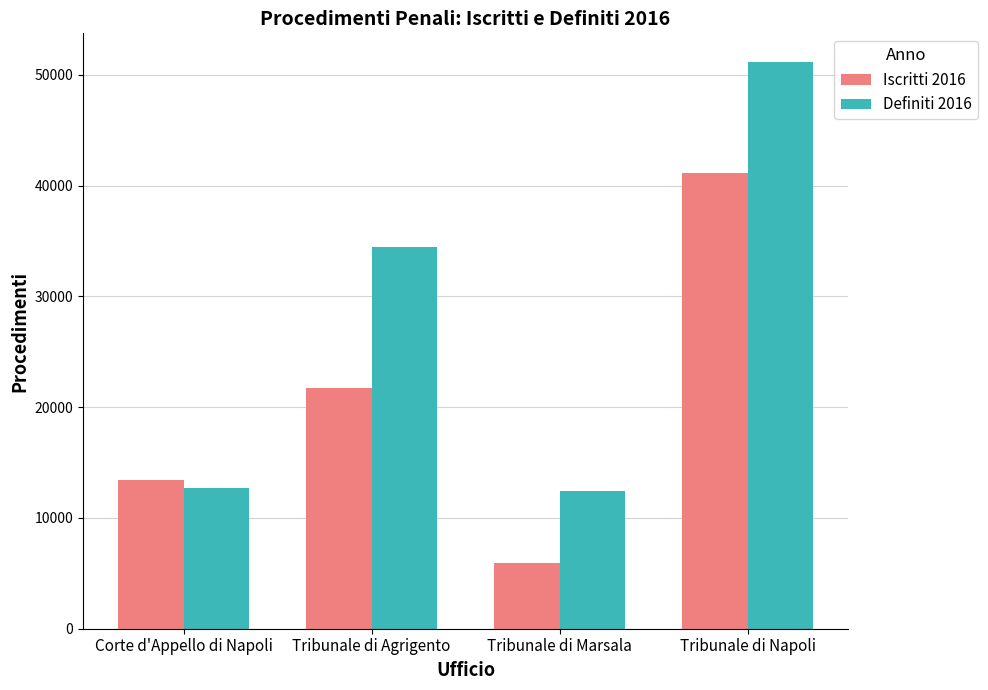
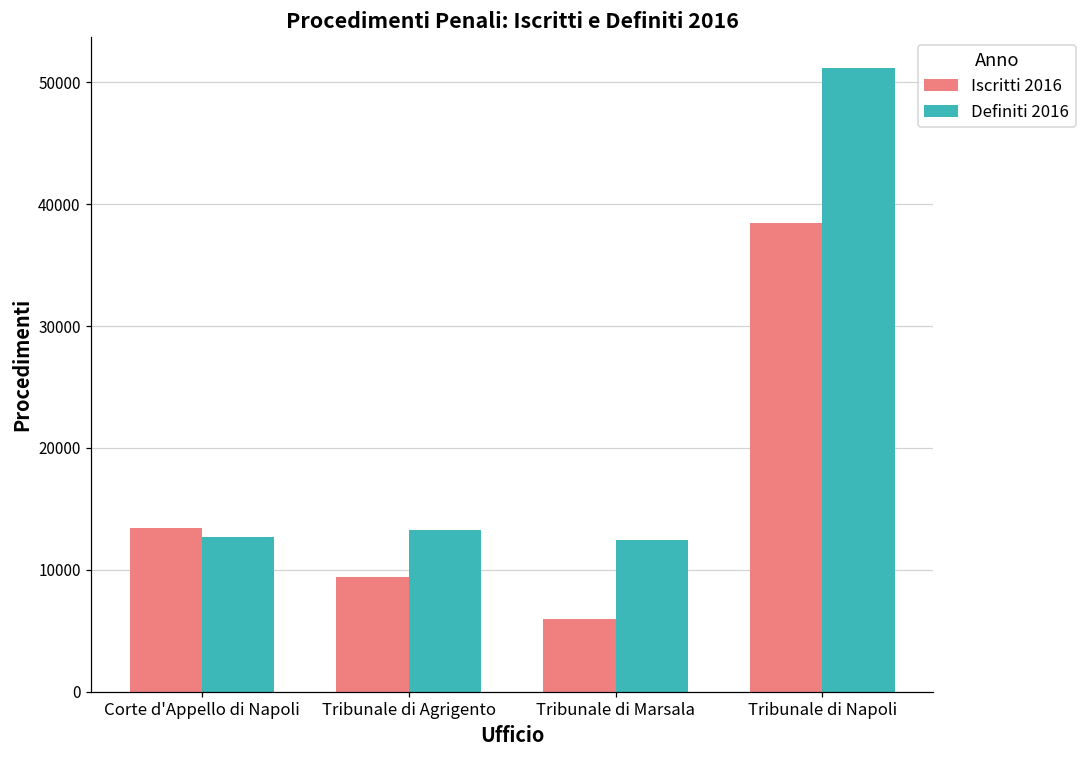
  {
    "Iscritti 2016": {
      "Corte d'Appello di Napoli": 13400,
-     "Tribunale di Agrigento": 21700,
+     "Tribunale di Agrigento": 9400,
      "Tribunale di Marsala": 6000,
-     "Tribunale di Napoli": 41100
+     "Tribunale di Napoli": 38400
    },
    "Definiti 2016": {
      "Corte d'Appello di Napoli": 12700,
-     "Tribunale di Agrigento": 34500,
+     "Tribunale di Agrigento": 13300,
      "Tribunale di Marsala": 12500,
      "Tribunale di Napoli": 51200
    }
  }
